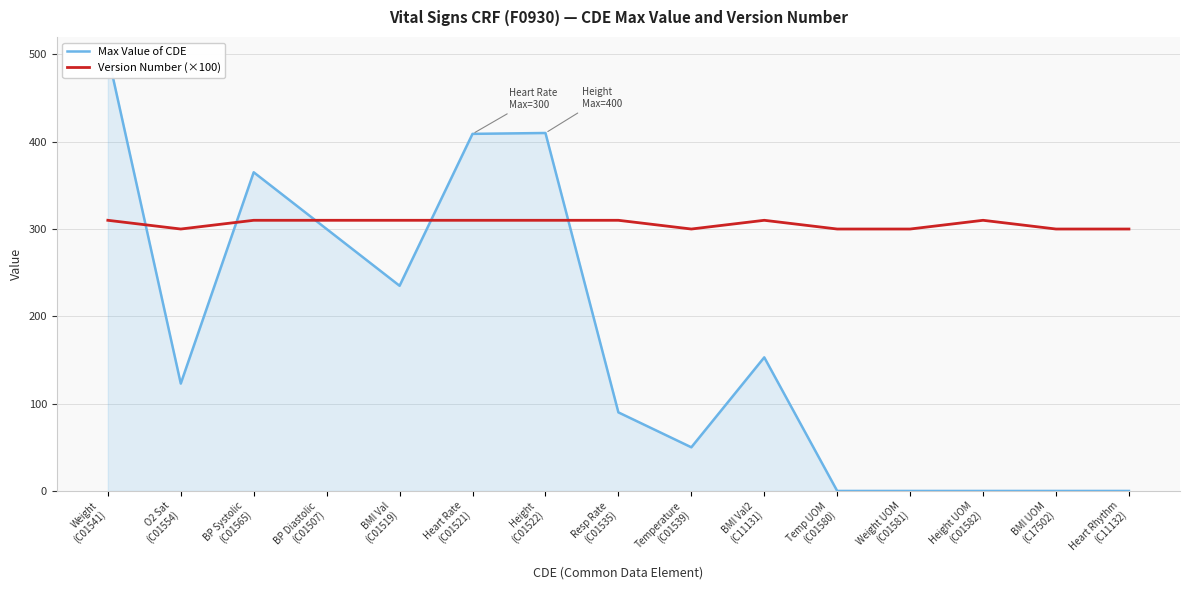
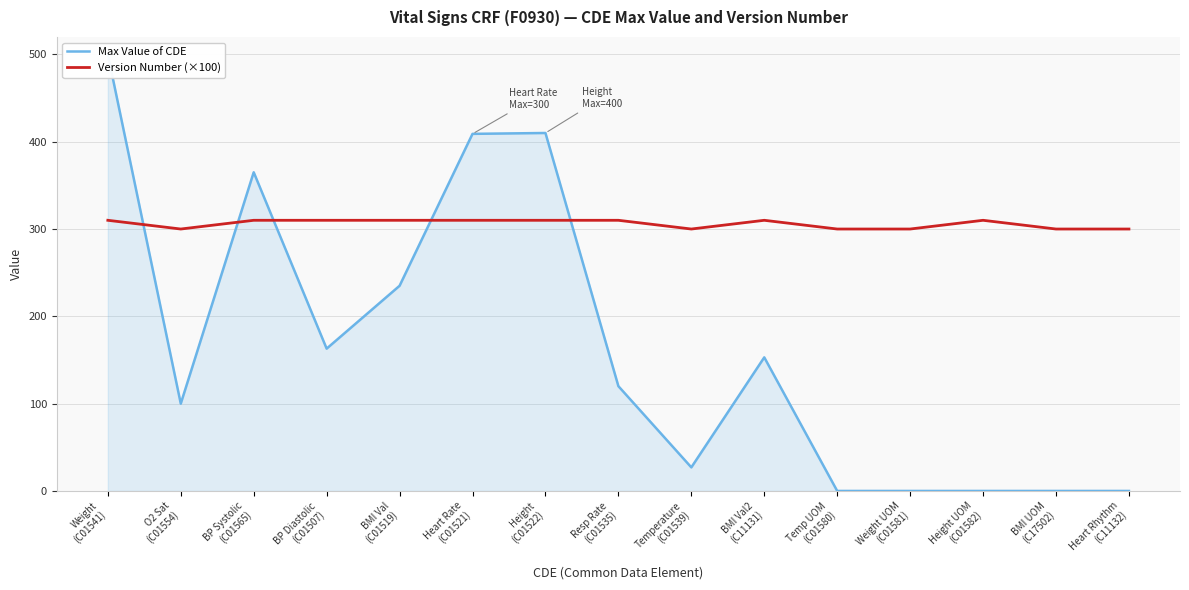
  {
    "Max Value of CDE": {
-     "O2 Sat (C01554)": 120,
+     "O2 Sat (C01554)": 100,
      "BP Systolic (C01565)": 370,
-     "BP Diastolic (C01507)": 300,
+     "BP Diastolic (C01507)": 160,
      "BMI Val (C01519)": 240,
      "Heart Rate (C01521)": 410,
-     "Resp Rate (C01535)": 90,
-     "Temperature (C01539)": 50,
+     "Resp Rate (C01535)": 120,
+     "Temperature (C01539)": 30,
      "BMI Val2 (C11131)": 150,
      "Temp UOM (C01580)": 0,
      "Weight UOM (C01581)": 0,
      "Height UOM (C01582)": 0,
      "BMI UOM (C17502)": 0,
      "Heart Rhythm (C11132)": 0
    },
    "Version Number (×100)": {
      "Weight (C01541)": 310,
      "O2 Sat (C01554)": 300,
      "BP Systolic (C01565)": 310,
      "BP Diastolic (C01507)": 310,
      "BMI Val (C01519)": 310,
      "Heart Rate (C01521)": 310,
      "Height (C01522)": 310,
      "Resp Rate (C01535)": 310,
      "Temperature (C01539)": 300,
      "BMI Val2 (C11131)": 310,
      "Temp UOM (C01580)": 300,
      "Weight UOM (C01581)": 300,
      "Height UOM (C01582)": 310,
      "BMI UOM (C17502)": 300,
      "Heart Rhythm (C11132)": 300
    }
  }
